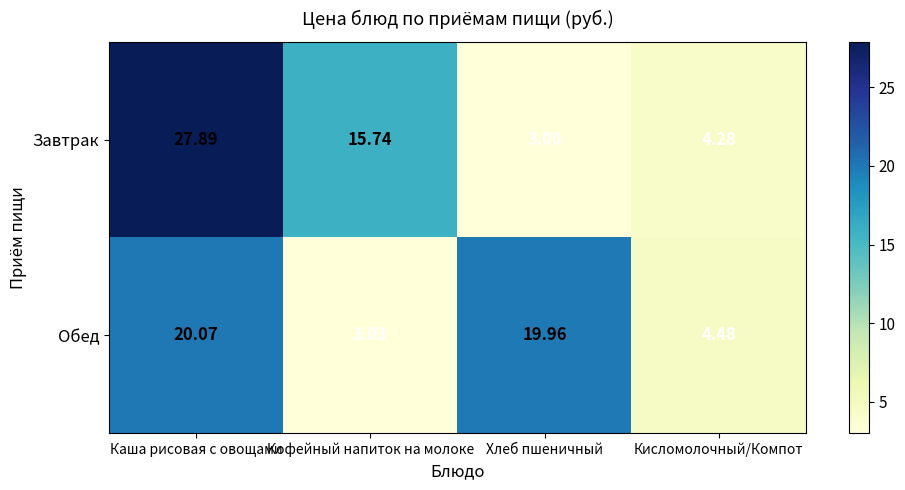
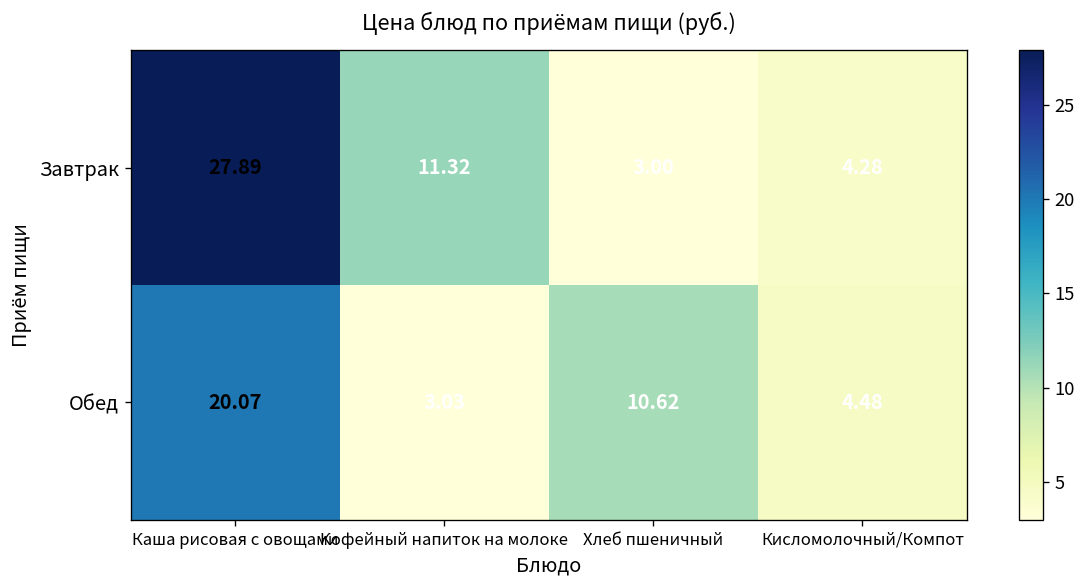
  {
    "Завтрак": {
      "Каша рисовая с овощами": 27.89,
-     "Кофейный напиток на молоке": 15.74,
+     "Кофейный напиток на молоке": 11.32,
      "Кисломолочный/Компот": 4.28
    },
    "Обед": {
      "Каша рисовая с овощами": 20.07,
-     "Хлеб пшеничный": 19.96,
+     "Хлеб пшеничный": 10.62,
      "Кисломолочный/Компот": 4.48
    }
  }
